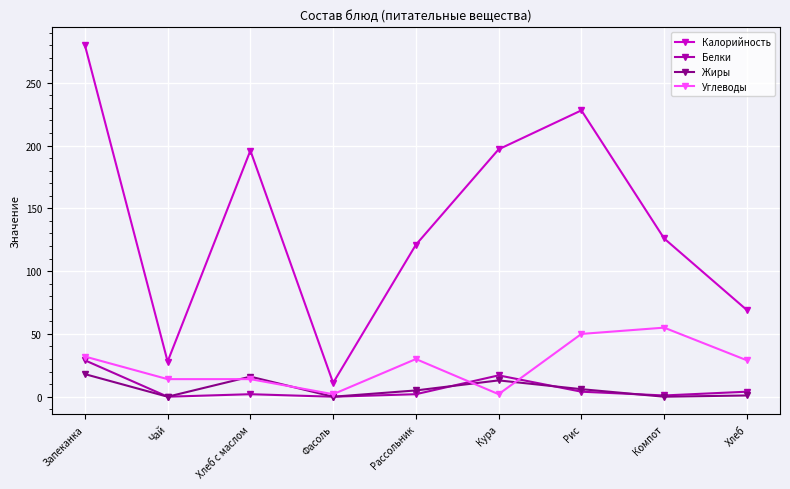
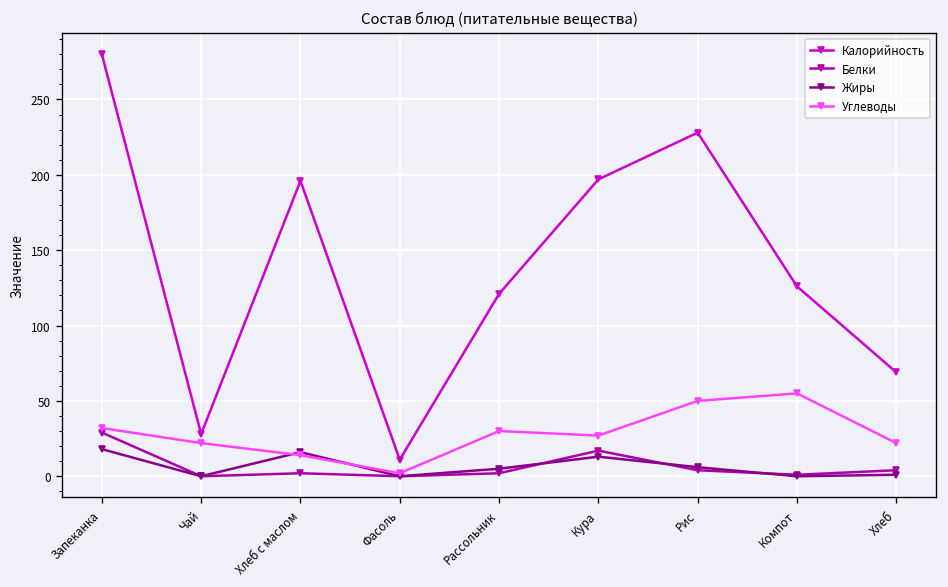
  {
    "Углеводы": {
      "Запеканка": 32,
-     "Чай": 14,
+     "Чай": 22,
      "Рассольник": 30,
-     "Кура": 2,
+     "Кура": 27,
      "Рис": 50,
      "Компот": 55,
-     "Хлеб": 29
+     "Хлеб": 22
    }
  }
